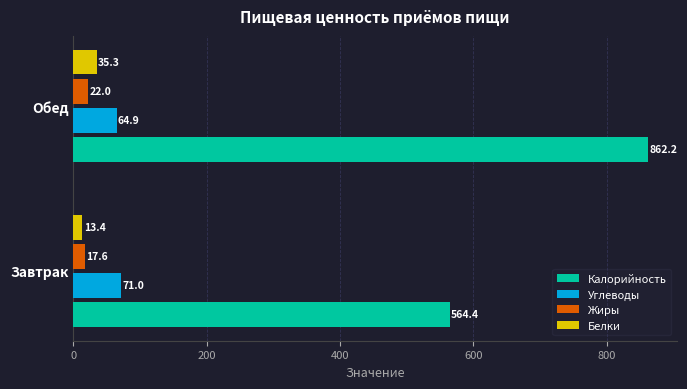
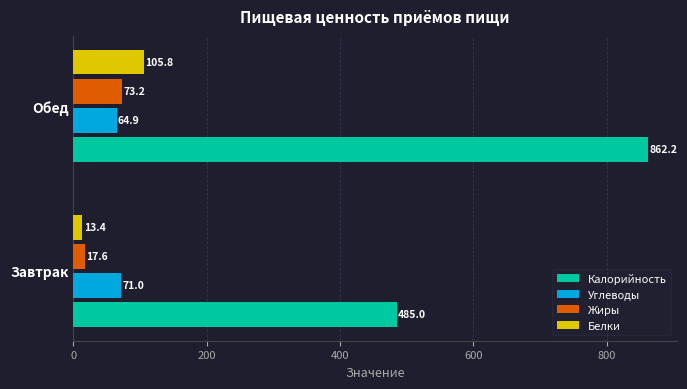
  {
    "Калорийность": {
      "Обед": 862.2,
-     "Завтрак": 564.4
+     "Завтрак": 485.0
    },
    "Углеводы": {
      "Обед": 64.9,
      "Завтрак": 71.0
    },
    "Жиры": {
-     "Обед": 22.0,
+     "Обед": 73.2,
      "Завтрак": 17.6
    },
    "Белки": {
-     "Обед": 35.3,
+     "Обед": 105.8,
      "Завтрак": 13.4
    }
  }
